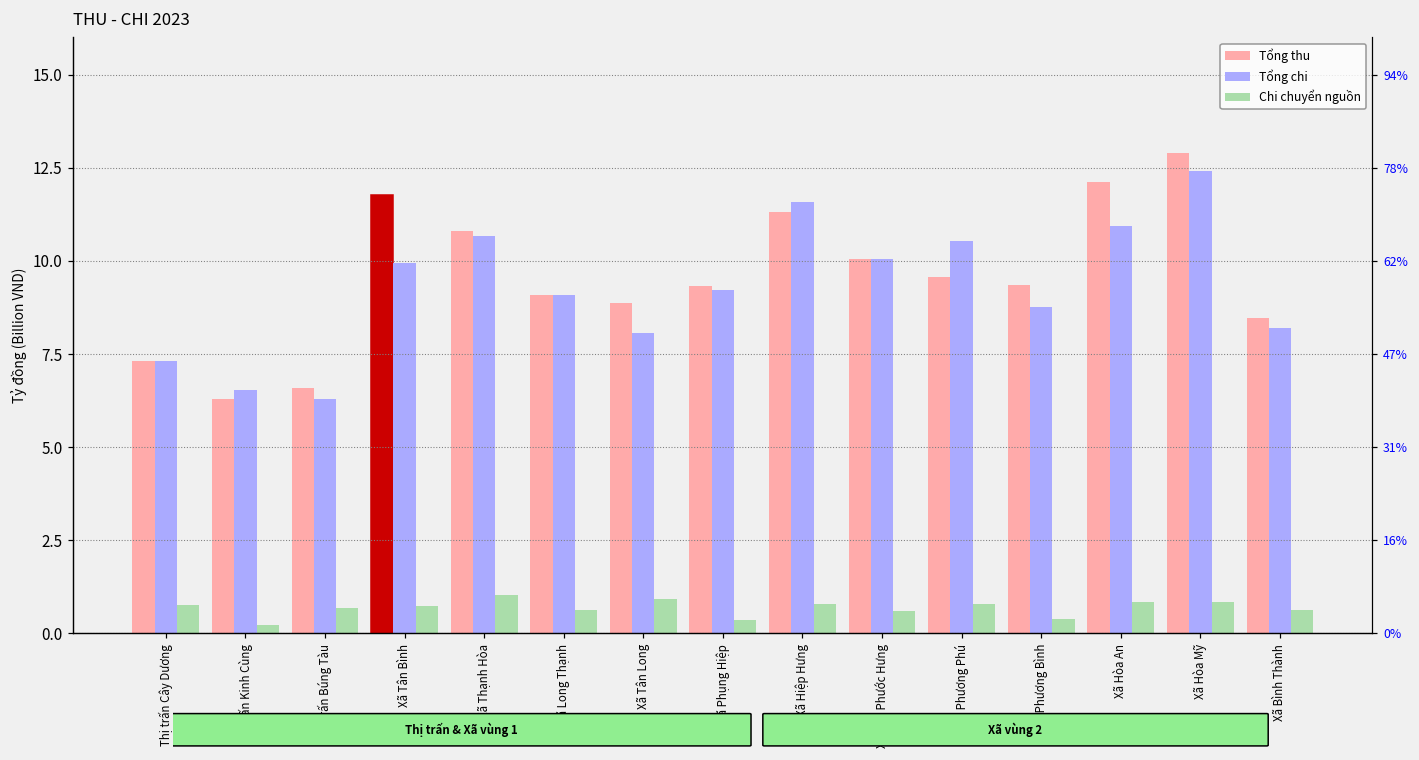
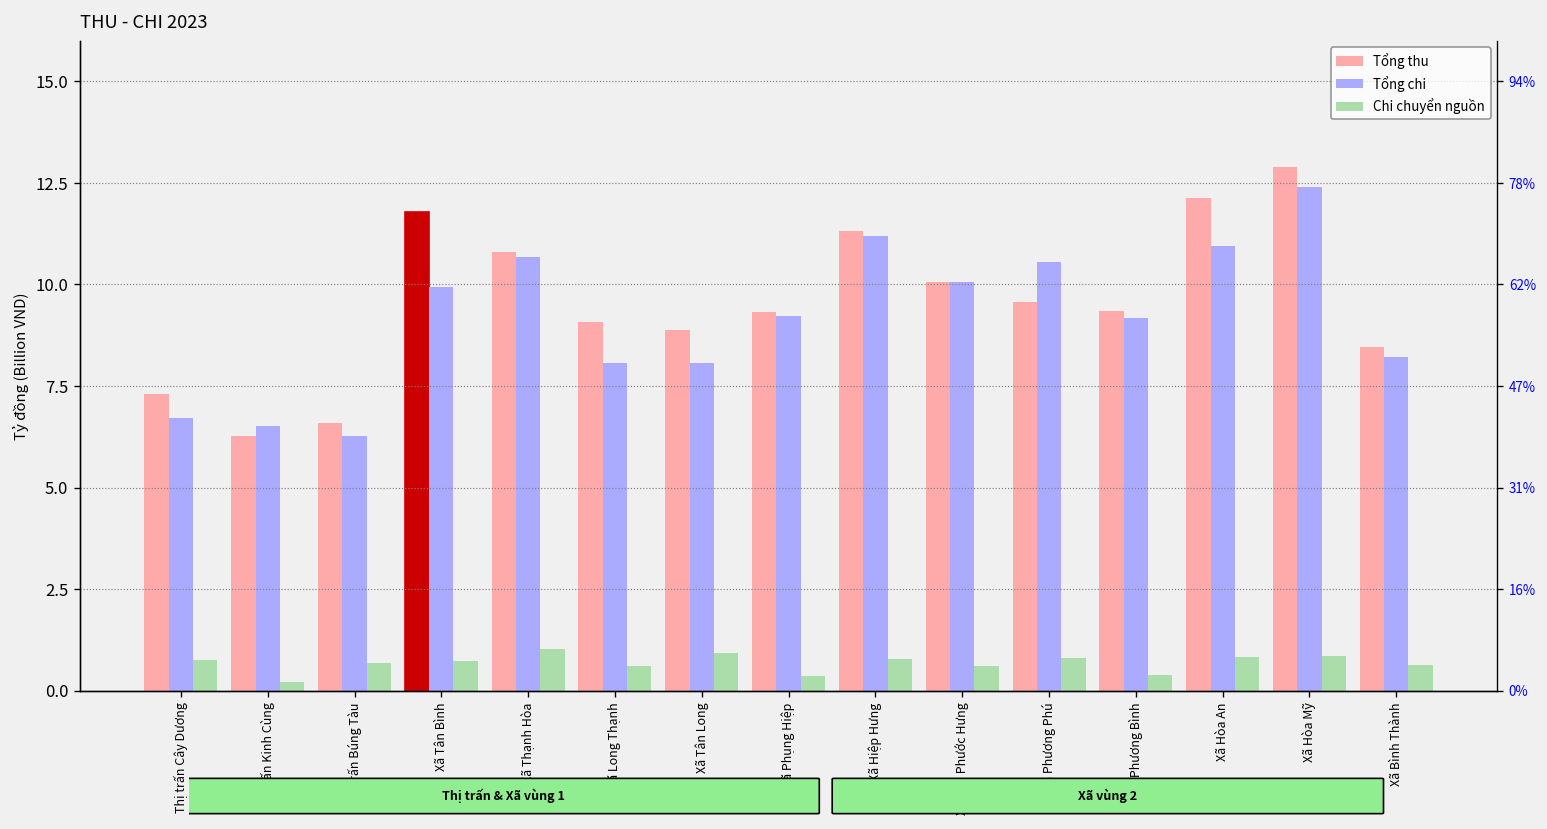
  {
    "Tổng chi": {
-     "Thị trấn Cây Dương": 7.3,
+     "Thị trấn Cây Dương": 6.7,
      "Xã Tân Bình": 9.9,
      "Xã Thạnh Hòa": 10.7,
-     "Xã Long Thạnh": 9.1,
+     "Xã Long Thạnh": 8.1,
      "Xã Tân Long": 8.1,
      "Xã Phụng Hiệp": 9.2,
-     "Xã Hiệp Hưng": 11.6,
+     "Xã Hiệp Hưng": 11.2,
      "Xã Phương Phú": 10.5,
-     "Xã Phương Bình": 8.8,
+     "Xã Phương Bình": 9.2,
      "Xã Hòa An": 10.9,
      "Xã Hòa Mỹ": 12.4,
      "Xã Bình Thành": 8.2
    }
  }
